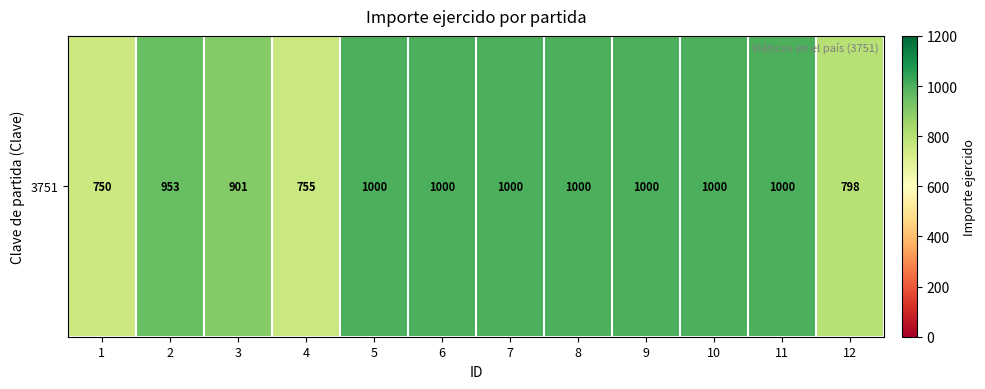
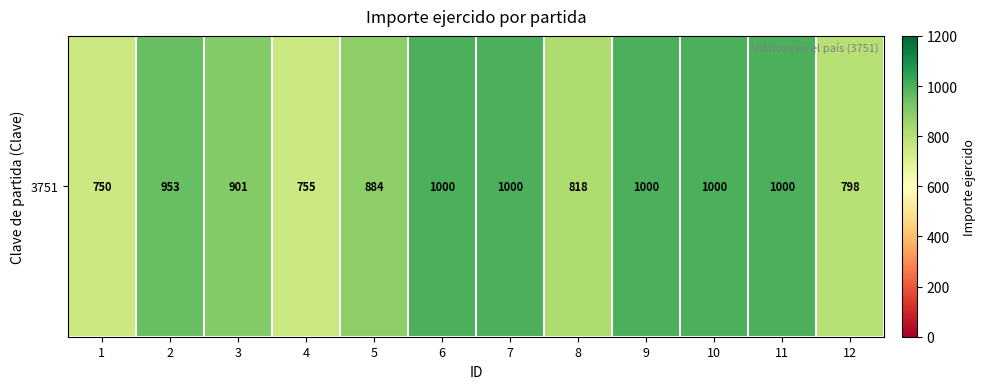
  {
    "3751": {
      "1": 750,
      "2": 953,
      "3": 901,
      "4": 755,
-     "5": 1000,
+     "5": 884,
      "6": 1000,
      "7": 1000,
-     "8": 1000,
+     "8": 818,
      "9": 1000,
      "10": 1000,
      "12": 798
    }
  }
